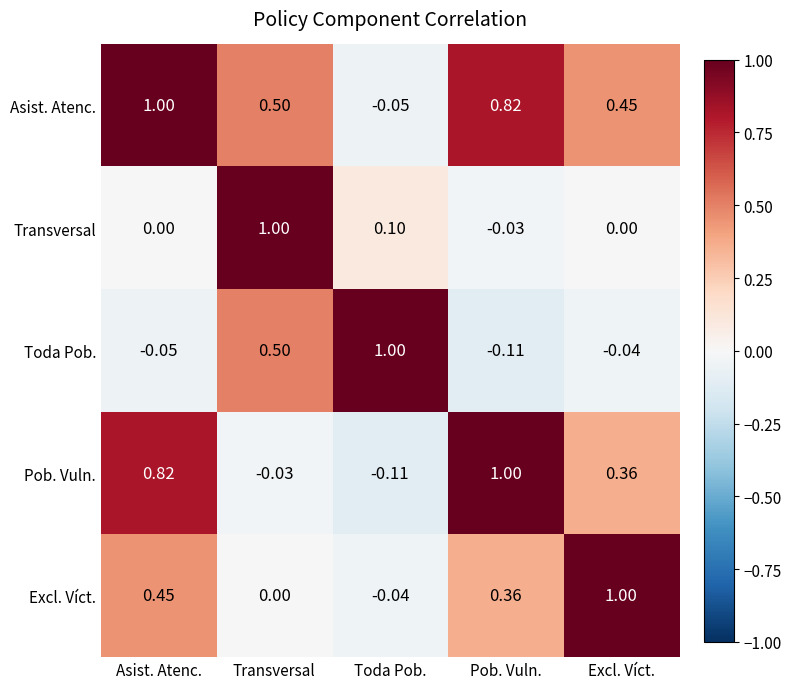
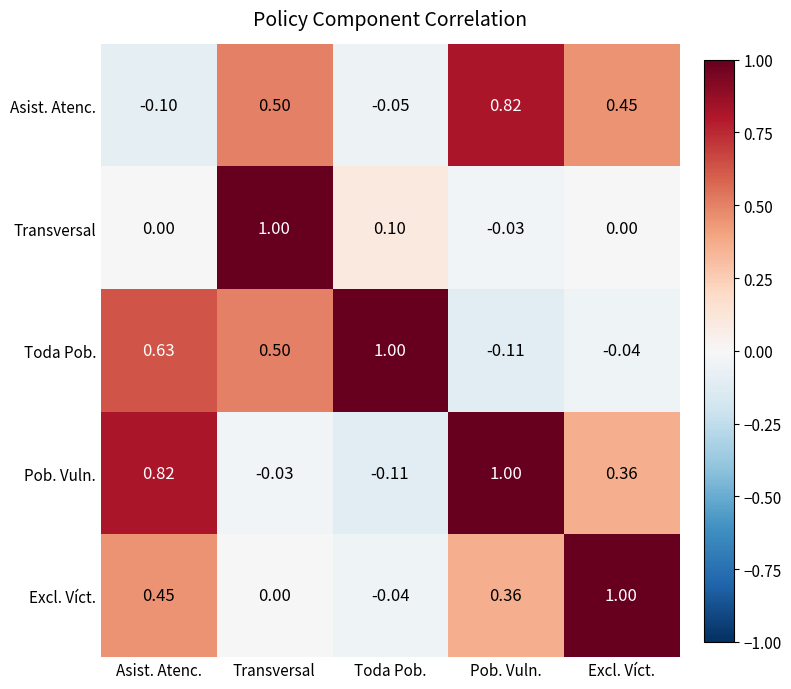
  {
    "Asist. Atenc.": {
-     "Asist. Atenc.": 1.00,
+     "Asist. Atenc.": -0.10,
      "Transversal": 0.50,
      "Toda Pob.": -0.05,
      "Pob. Vuln.": 0.82,
      "Excl. Víct.": 0.45
    },
    "Transversal": {
      "Asist. Atenc.": 0.00,
      "Transversal": 1.00,
      "Toda Pob.": 0.10,
      "Pob. Vuln.": -0.03,
      "Excl. Víct.": 0.00
    },
    "Toda Pob.": {
-     "Asist. Atenc.": -0.05,
+     "Asist. Atenc.": 0.63,
      "Transversal": 0.50,
      "Toda Pob.": 1.00,
      "Pob. Vuln.": -0.11,
      "Excl. Víct.": -0.04
    },
    "Pob. Vuln.": {
      "Asist. Atenc.": 0.82,
      "Transversal": -0.03,
      "Toda Pob.": -0.11,
      "Pob. Vuln.": 1.00,
      "Excl. Víct.": 0.36
    },
    "Excl. Víct.": {
      "Asist. Atenc.": 0.45,
      "Transversal": 0.00,
      "Toda Pob.": -0.04,
      "Pob. Vuln.": 0.36,
      "Excl. Víct.": 1.00
    }
  }
